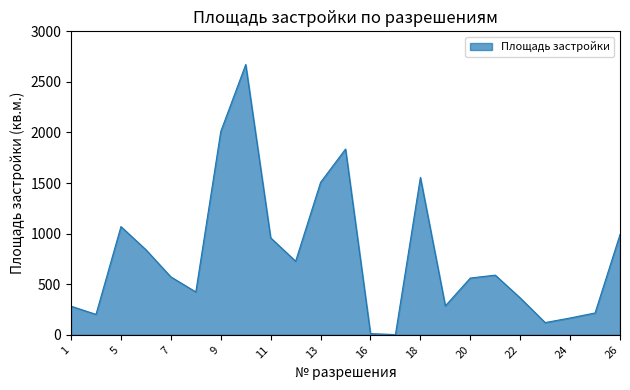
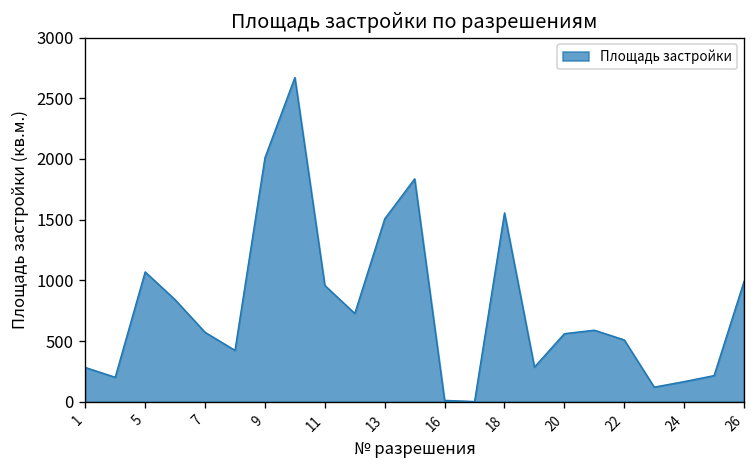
  {
    "1": 280,
    "5": 1070,
    "7": 570,
    "9": 2010,
    "11": 960,
    "13": 1510,
    "16": 10,
    "18": 1560,
    "20": 560,
-   "22": 360,
+   "22": 510,
    "24": 170,
    "26": 990
  }
